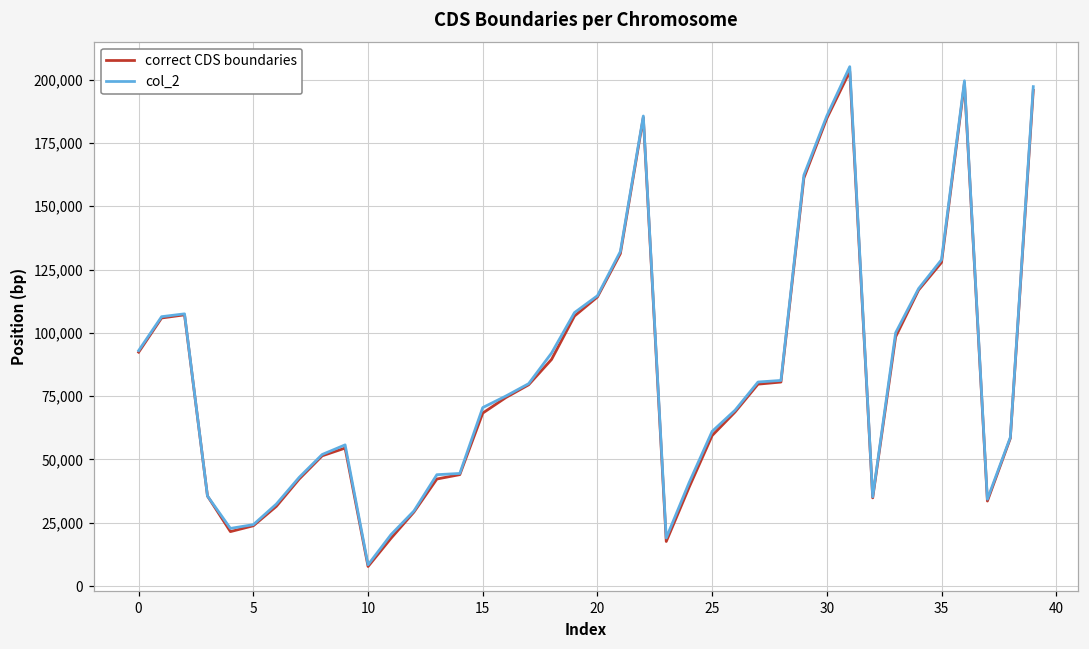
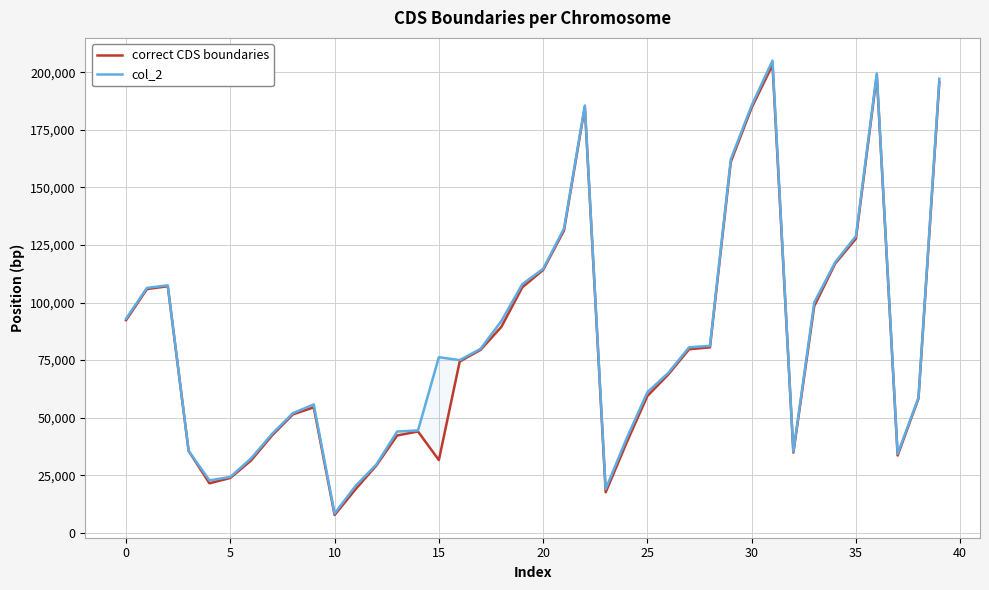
  {
    "correct CDS boundaries": {
-     "15": "68,000",
+     "15": "32,000",
      "25": "59,000"
    },
    "col_2": {
-     "15": "70,000",
+     "15": "76,000",
      "25": "61,000"
    }
  }
